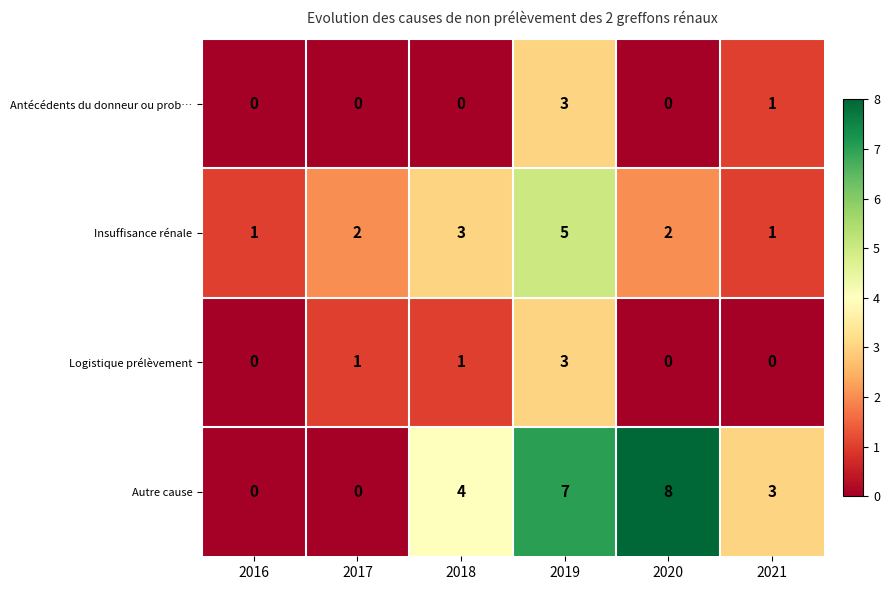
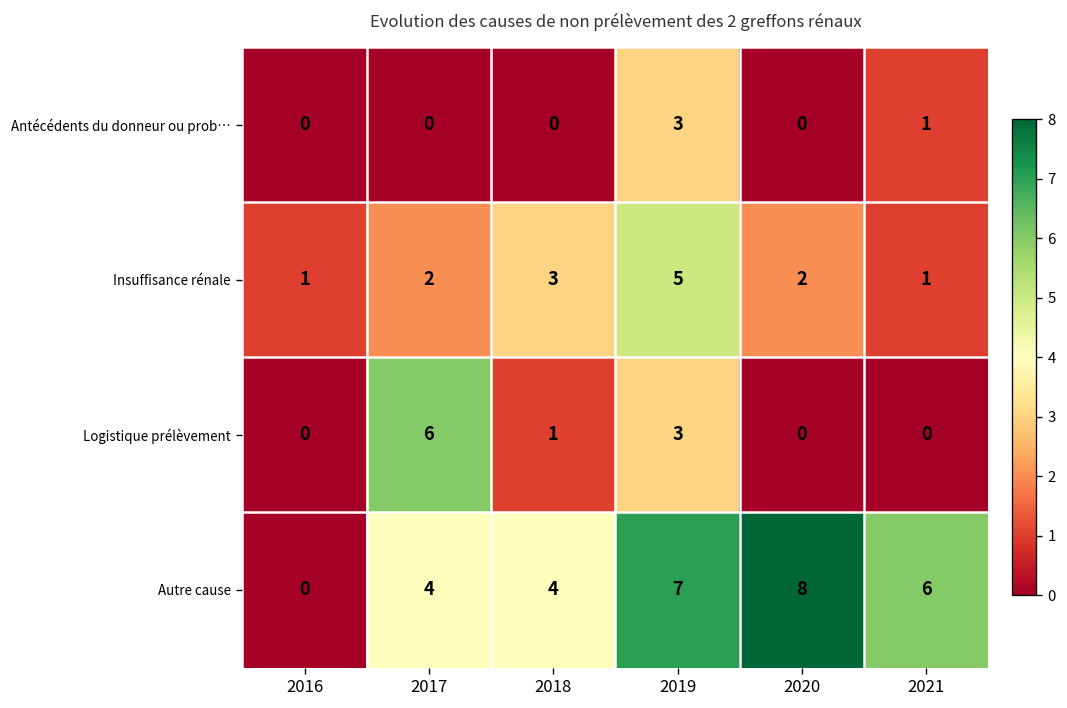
  {
    "Antécédents du donneur ou prob…": {
      "2016": 0,
      "2017": 0,
      "2018": 0,
      "2019": 3,
      "2020": 0,
      "2021": 1
    },
    "Insuffisance rénale": {
      "2016": 1,
      "2017": 2,
      "2018": 3,
      "2019": 5,
      "2020": 2,
      "2021": 1
    },
    "Logistique prélèvement": {
      "2016": 0,
-     "2017": 1,
+     "2017": 6,
      "2018": 1,
      "2019": 3,
      "2020": 0,
      "2021": 0
    },
    "Autre cause": {
      "2016": 0,
-     "2017": 0,
+     "2017": 4,
      "2018": 4,
      "2019": 7,
      "2020": 8,
-     "2021": 3
+     "2021": 6
    }
  }
